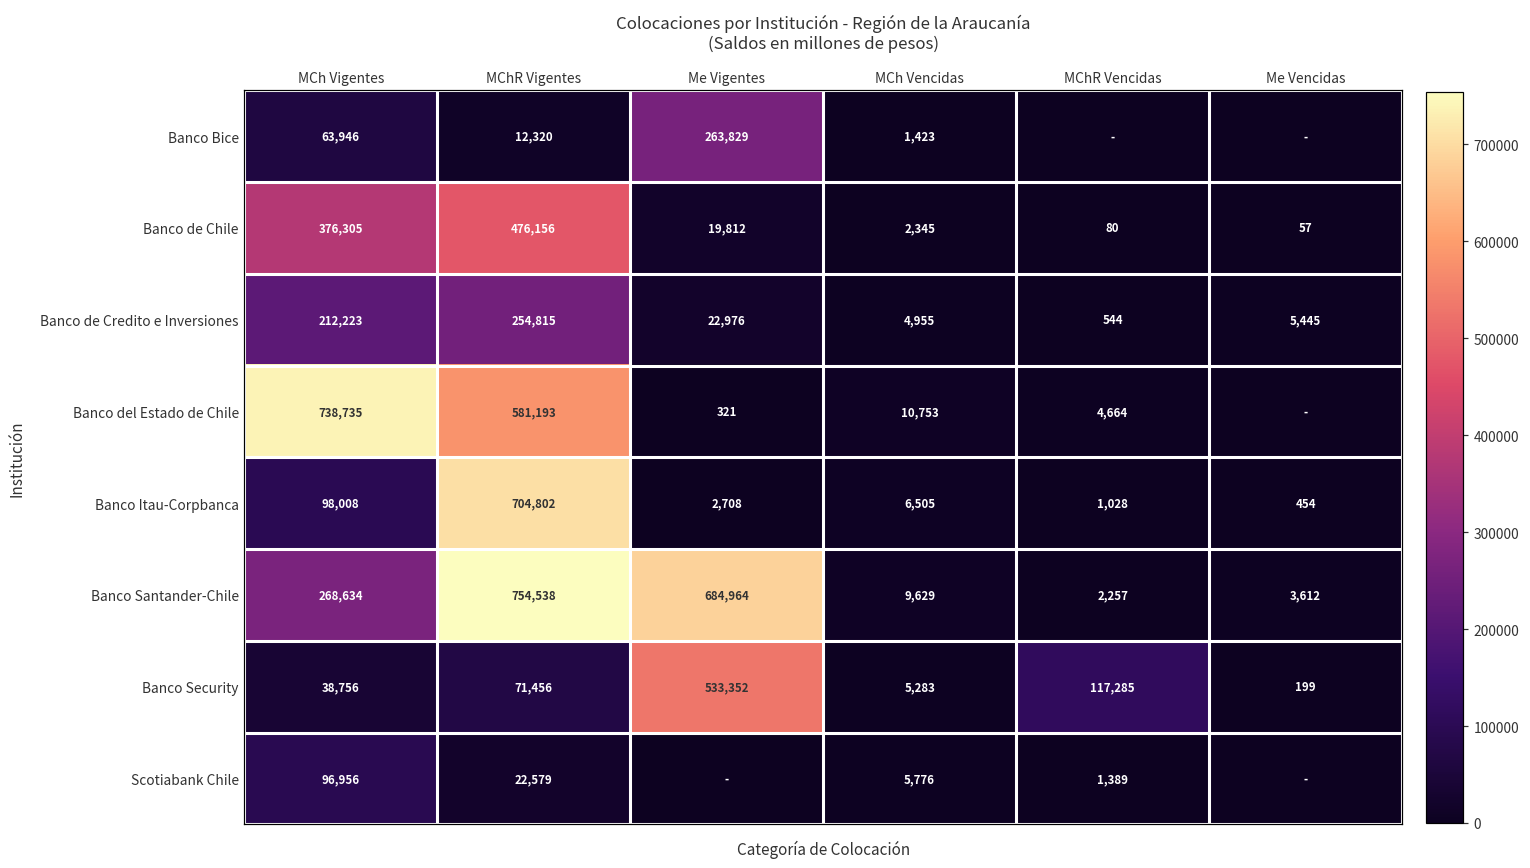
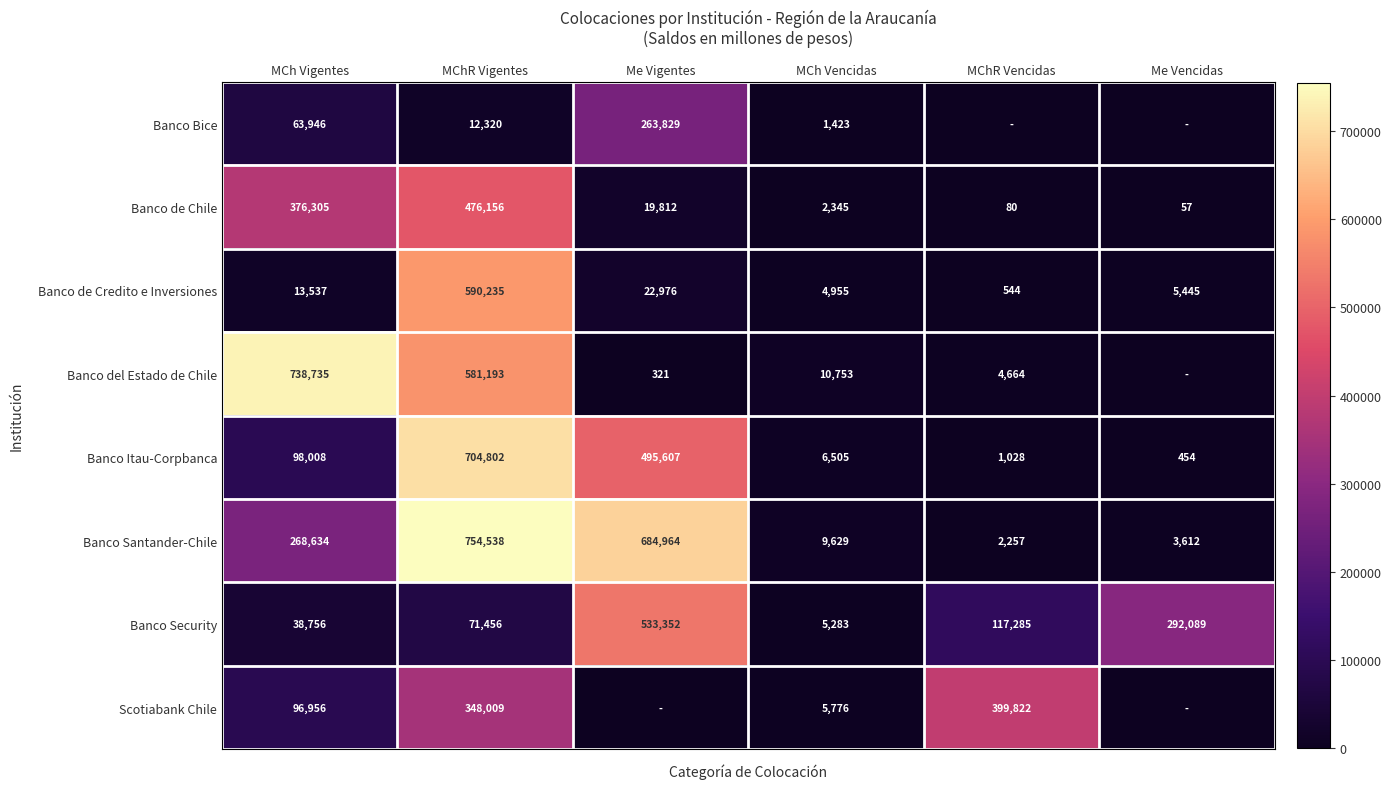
  {
    "Banco Bice": {
      "MCh Vigentes": "63,946",
      "MChR Vigentes": "12,320",
      "Me Vigentes": "263,829",
      "MCh Vencidas": "1,423"
    },
    "Banco de Chile": {
      "MCh Vigentes": "376,305",
      "MChR Vigentes": "476,156",
      "Me Vigentes": "19,812",
      "MCh Vencidas": "2,345",
      "MChR Vencidas": "80",
      "Me Vencidas": "57"
    },
    "Banco de Credito e Inversiones": {
-     "MCh Vigentes": "212,223",
-     "MChR Vigentes": "254,815",
+     "MCh Vigentes": "13,537",
+     "MChR Vigentes": "590,235",
      "Me Vigentes": "22,976",
      "MCh Vencidas": "4,955",
      "MChR Vencidas": "544",
      "Me Vencidas": "5,445"
    },
    "Banco del Estado de Chile": {
      "MCh Vigentes": "738,735",
      "MChR Vigentes": "581,193",
      "Me Vigentes": "321",
      "MCh Vencidas": "10,753",
      "MChR Vencidas": "4,664"
    },
    "Banco Itau-Corpbanca": {
      "MCh Vigentes": "98,008",
      "MChR Vigentes": "704,802",
-     "Me Vigentes": "2,708",
+     "Me Vigentes": "495,607",
      "MCh Vencidas": "6,505",
      "MChR Vencidas": "1,028",
      "Me Vencidas": "454"
    },
    "Banco Santander-Chile": {
      "MCh Vigentes": "268,634",
      "MChR Vigentes": "754,538",
      "Me Vigentes": "684,964",
      "MCh Vencidas": "9,629",
      "MChR Vencidas": "2,257",
      "Me Vencidas": "3,612"
    },
    "Banco Security": {
      "MCh Vigentes": "38,756",
      "MChR Vigentes": "71,456",
      "Me Vigentes": "533,352",
      "MCh Vencidas": "5,283",
      "MChR Vencidas": "117,285",
-     "Me Vencidas": "199"
+     "Me Vencidas": "292,089"
    },
    "Scotiabank Chile": {
      "MCh Vigentes": "96,956",
-     "MChR Vigentes": "22,579",
+     "MChR Vigentes": "348,009",
      "MCh Vencidas": "5,776",
-     "MChR Vencidas": "1,389"
+     "MChR Vencidas": "399,822"
    }
  }
